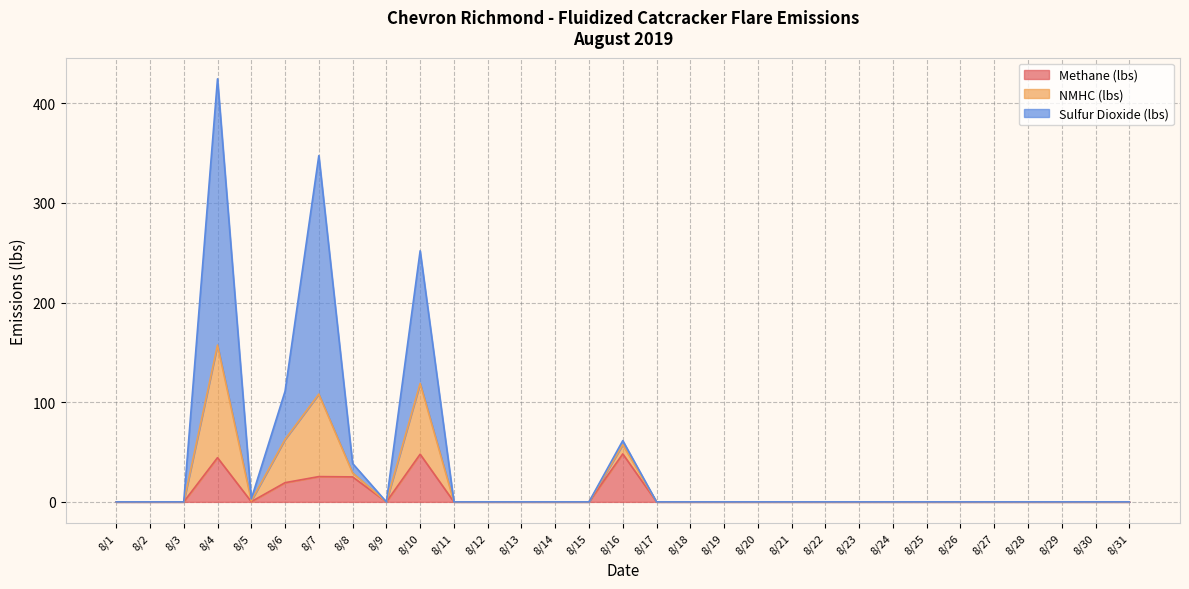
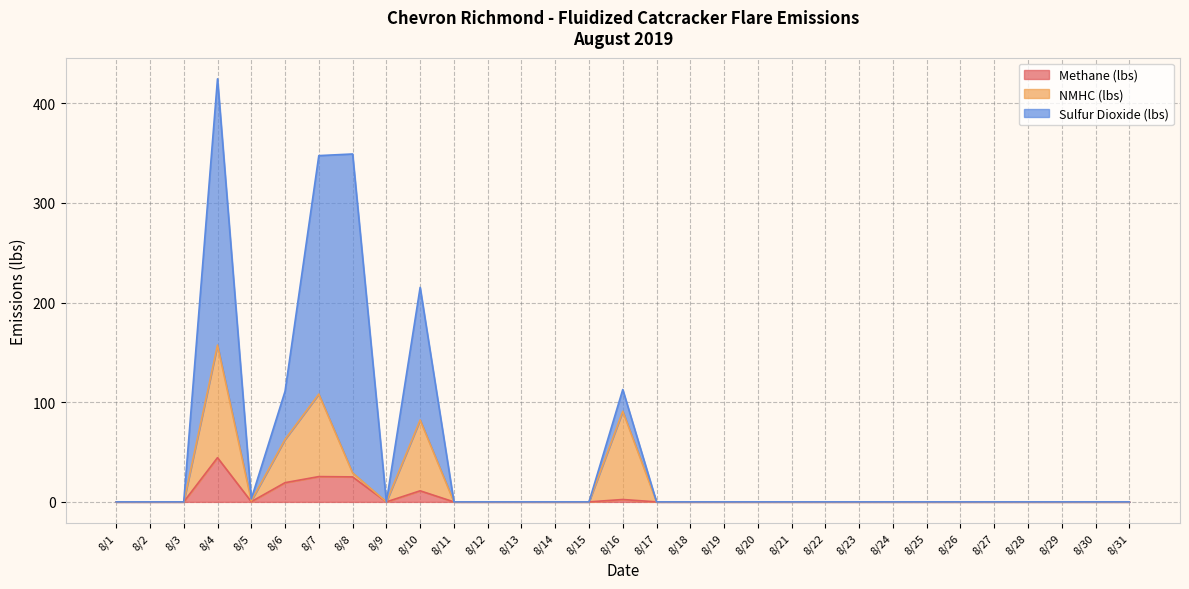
  {
    "Methane (lbs)": {
      "8/4": 40,
      "8/6": 20,
      "8/7": 30,
      "8/8": 30,
-     "8/10": 50,
-     "8/16": 50
+     "8/10": 10,
+     "8/16": 0
    },
    "NMHC (lbs)": {
      "8/4": 110,
      "8/6": 40,
      "8/7": 80,
      "8/8": 0,
      "8/10": 70,
-     "8/16": 10
+     "8/16": 90
    },
    "Sulfur Dioxide (lbs)": {
      "8/4": 270,
      "8/6": 50,
      "8/7": 240,
-     "8/8": 10,
+     "8/8": 320,
      "8/10": 130,
-     "8/16": 0
+     "8/16": 20
    }
  }
